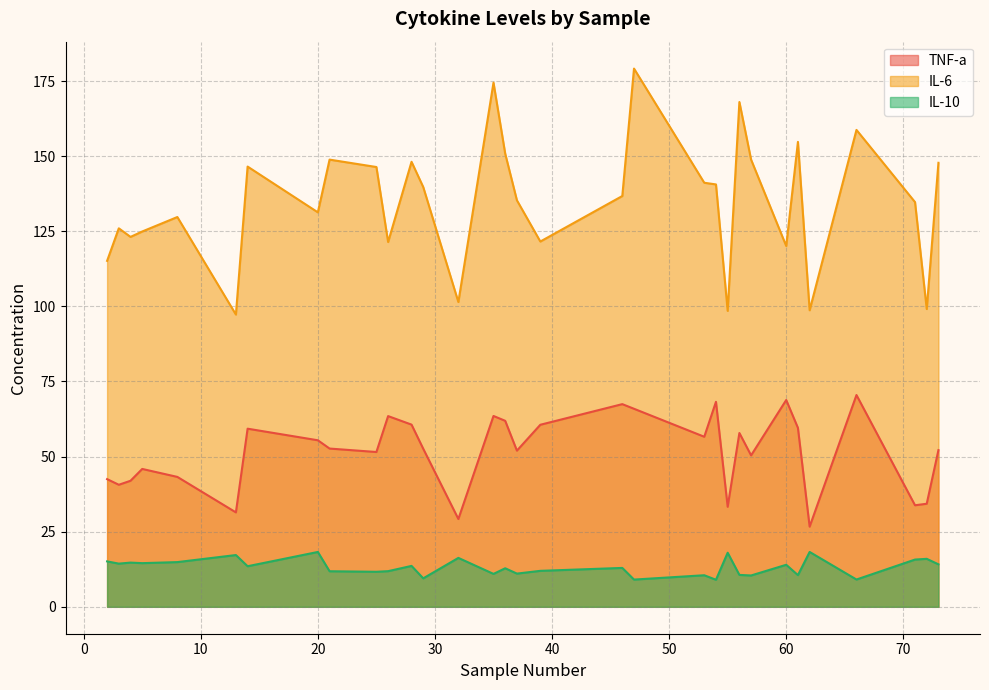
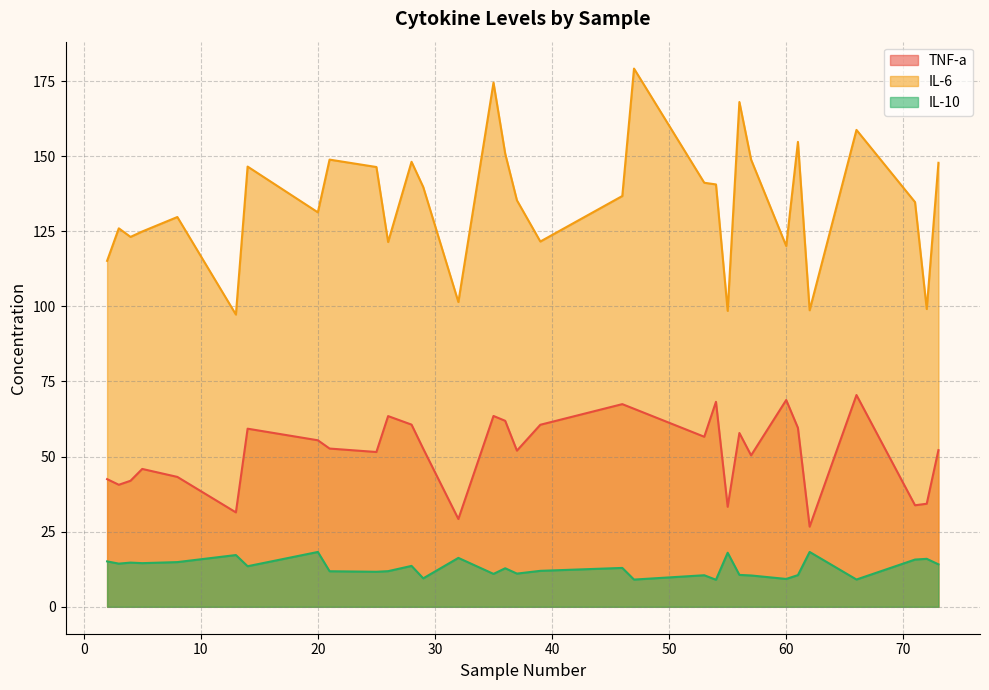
  {
    "TNF-a": {
      "20": 55,
      "60": 69
    },
    "IL-6": {
      "20": 131,
      "60": 120
    },
    "IL-10": {
      "20": 18,
-     "60": 14
+     "60": 9
    }
  }
